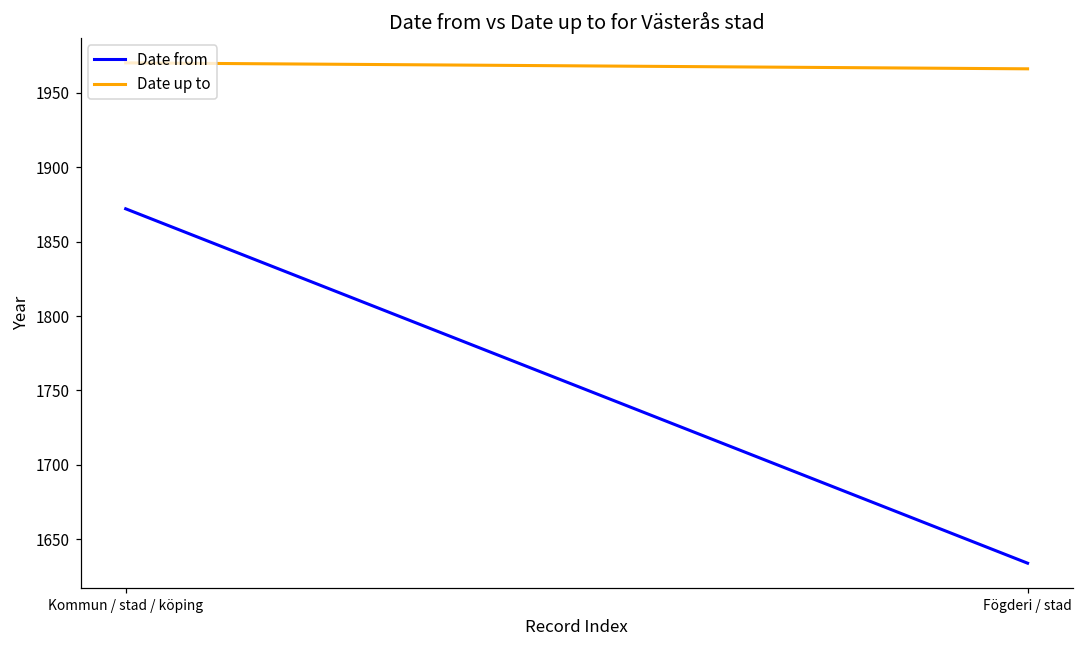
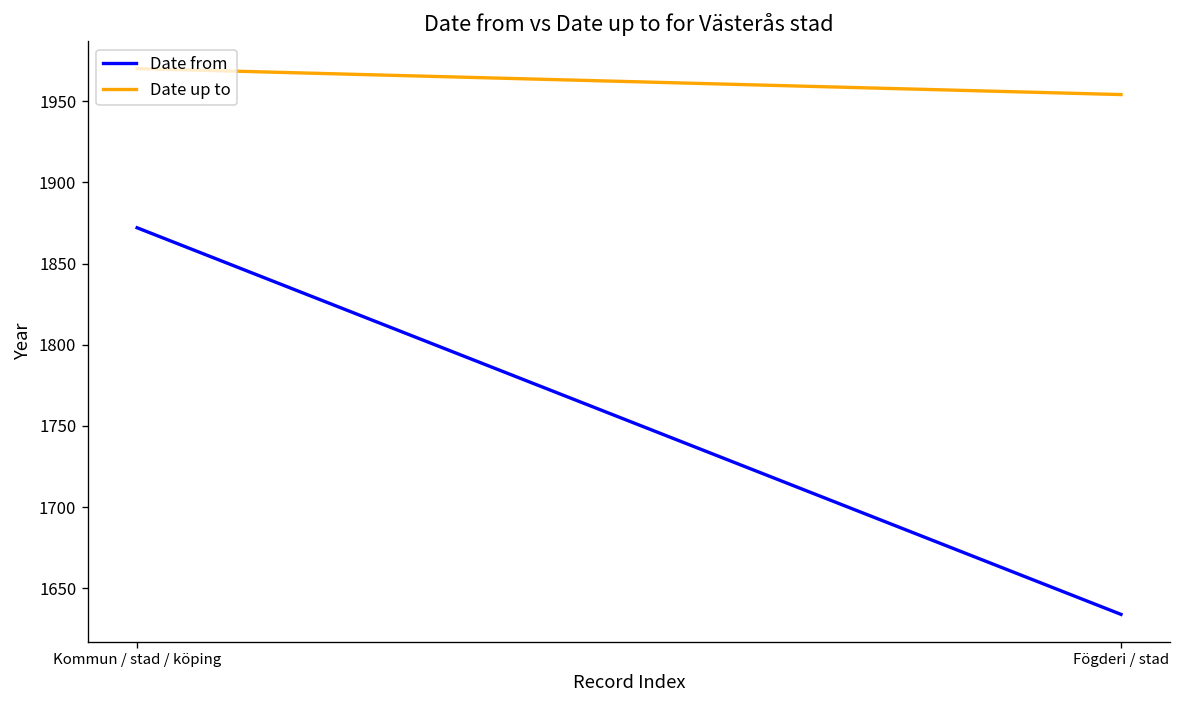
  {
    "Date from": {
      "Kommun / stad / köping": 1872,
      "Fögderi / stad": 1634
    },
    "Date up to": {
-     "Fögderi / stad": 1966
+     "Fögderi / stad": 1954
    }
  }
